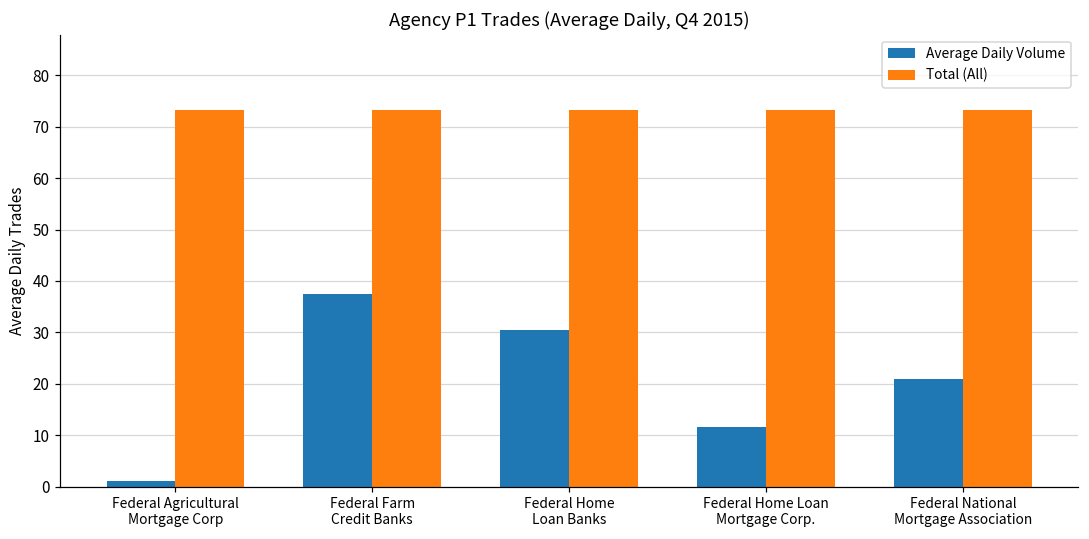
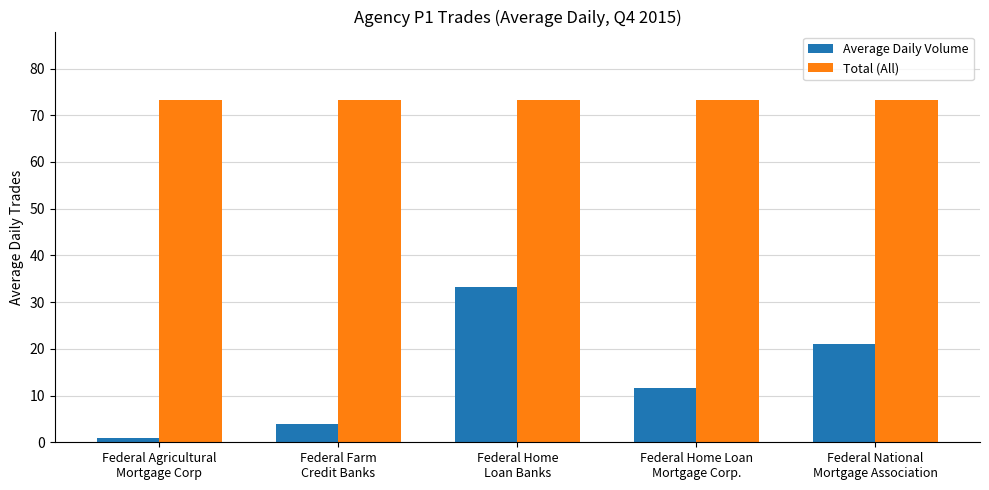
  {
    "Average Daily Volume": {
      "Federal Agricultural Mortgage Corp": 1,
-     "Federal Farm Credit Banks": 38,
-     "Federal Home Loan Banks": 31,
+     "Federal Farm Credit Banks": 4,
+     "Federal Home Loan Banks": 33,
      "Federal Home Loan Mortgage Corp.": 12,
      "Federal National Mortgage Association": 21
    },
    "Total (All)": {
      "Federal Agricultural Mortgage Corp": 73,
      "Federal Farm Credit Banks": 73,
      "Federal Home Loan Banks": 73,
      "Federal Home Loan Mortgage Corp.": 73,
      "Federal National Mortgage Association": 73
    }
  }
